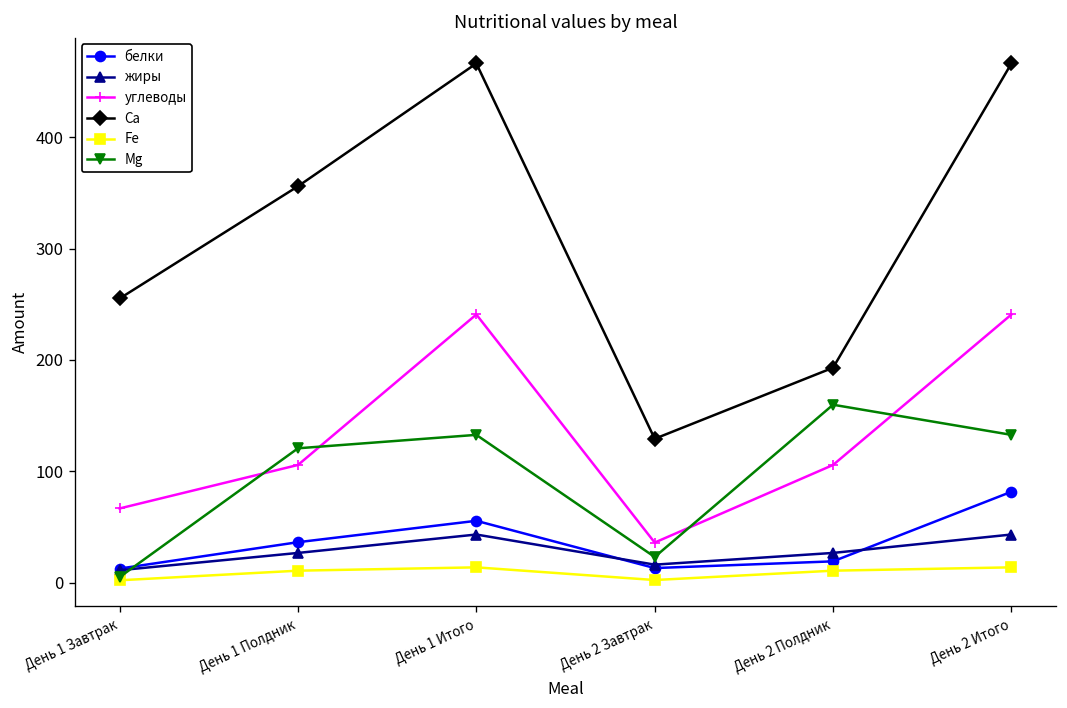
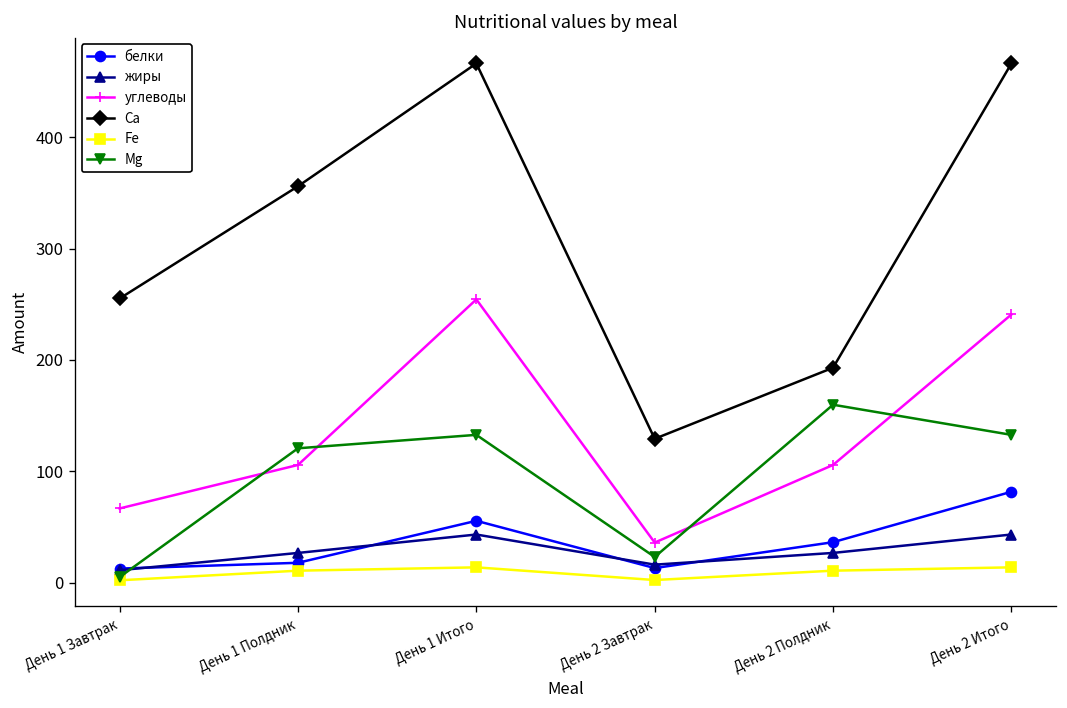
  {
    "белки": {
-     "День 1 Полдник": 40,
+     "День 1 Полдник": 20,
      "День 1 Итого": 60,
      "День 2 Завтрак": 10,
-     "День 2 Полдник": 20,
+     "День 2 Полдник": 40,
      "День 2 Итого": 80
    },
    "жиры": {
      "День 1 Полдник": 30,
      "День 1 Итого": 40,
      "День 2 Завтрак": 20,
      "День 2 Полдник": 30,
      "День 2 Итого": 40
    },
    "углеводы": {
      "День 1 Завтрак": 70,
      "День 1 Полдник": 110,
-     "День 1 Итого": 240,
+     "День 1 Итого": 250,
      "День 2 Завтрак": 40,
      "День 2 Полдник": 110,
      "День 2 Итого": 240
    },
    "Ca": {
      "День 1 Завтрак": 260,
      "День 1 Полдник": 360,
      "День 1 Итого": 470,
      "День 2 Завтрак": 130,
      "День 2 Полдник": 190,
      "День 2 Итого": 470
    },
    "Fe": {
      "День 1 Завтрак": 0,
      "День 1 Полдник": 10,
      "День 1 Итого": 10,
      "День 2 Завтрак": 0,
      "День 2 Полдник": 10,
      "День 2 Итого": 10
    },
    "Mg": {
      "День 1 Завтрак": 10,
      "День 1 Полдник": 120,
      "День 1 Итого": 130,
      "День 2 Завтрак": 20,
      "День 2 Полдник": 160,
      "День 2 Итого": 130
    }
  }
